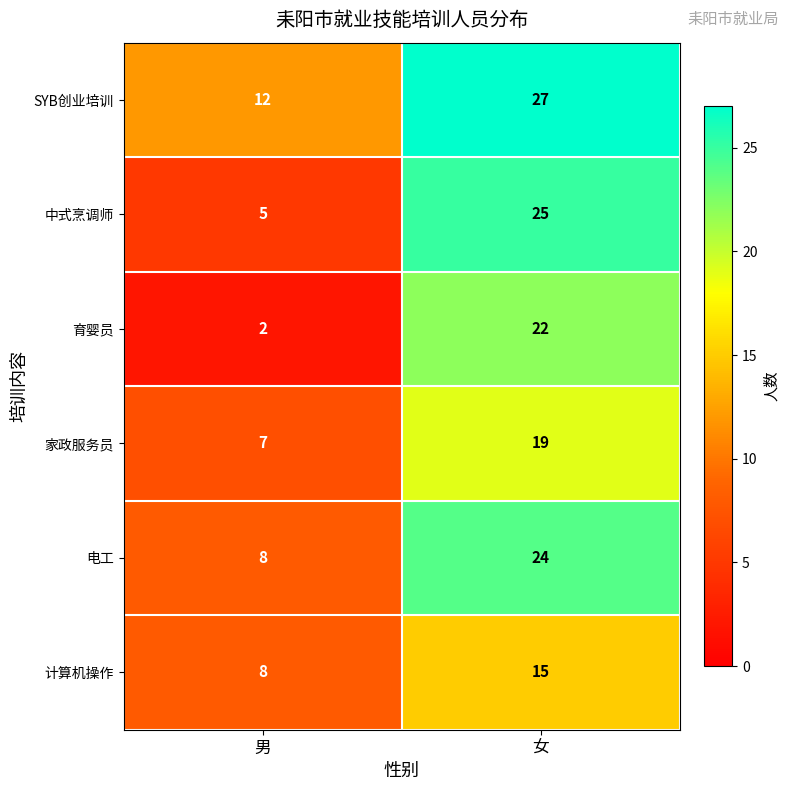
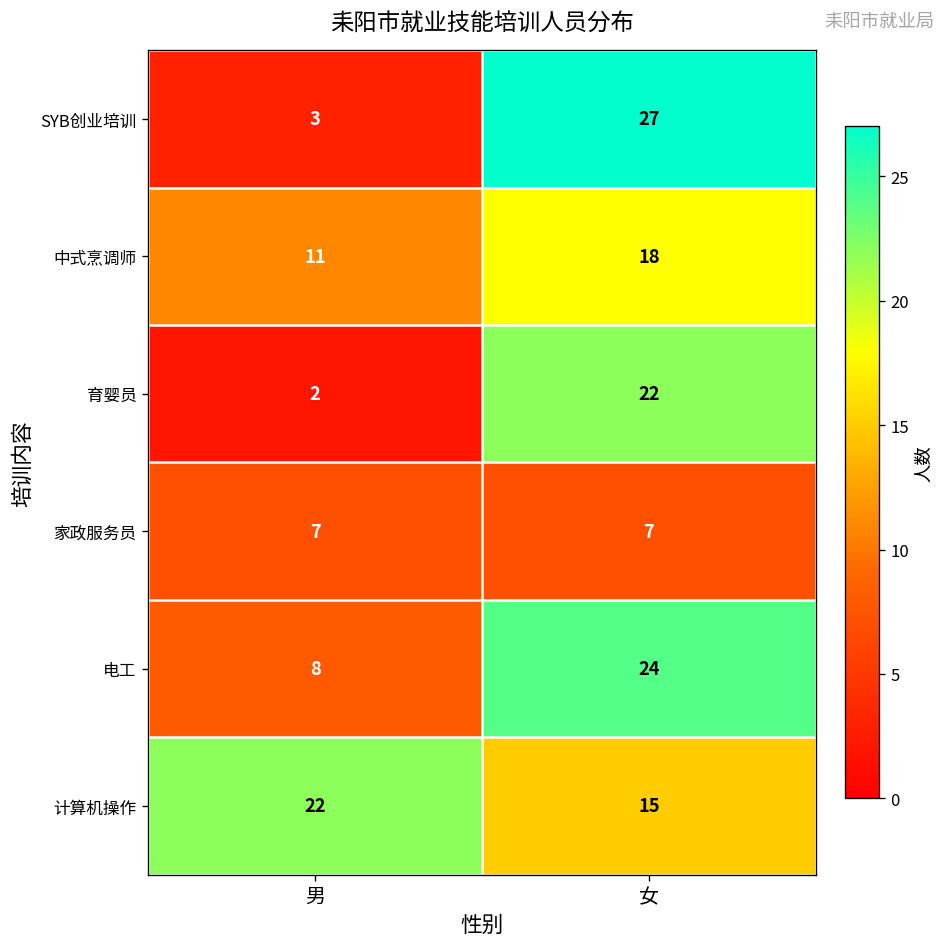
  {
    "SYB创业培训": {
-     "男": 12,
+     "男": 3,
      "女": 27
    },
    "中式烹调师": {
-     "男": 5,
-     "女": 25
+     "男": 11,
+     "女": 18
    },
    "育婴员": {
      "男": 2,
      "女": 22
    },
    "家政服务员": {
      "男": 7,
-     "女": 19
+     "女": 7
    },
    "电工": {
      "男": 8,
      "女": 24
    },
    "计算机操作": {
-     "男": 8,
+     "男": 22,
      "女": 15
    }
  }
